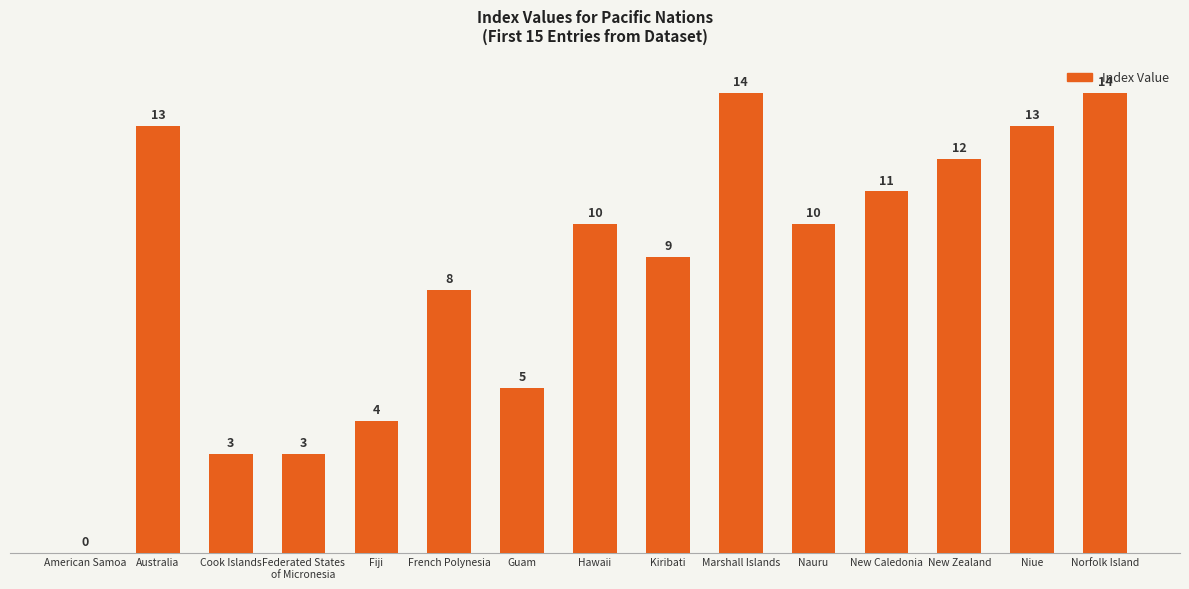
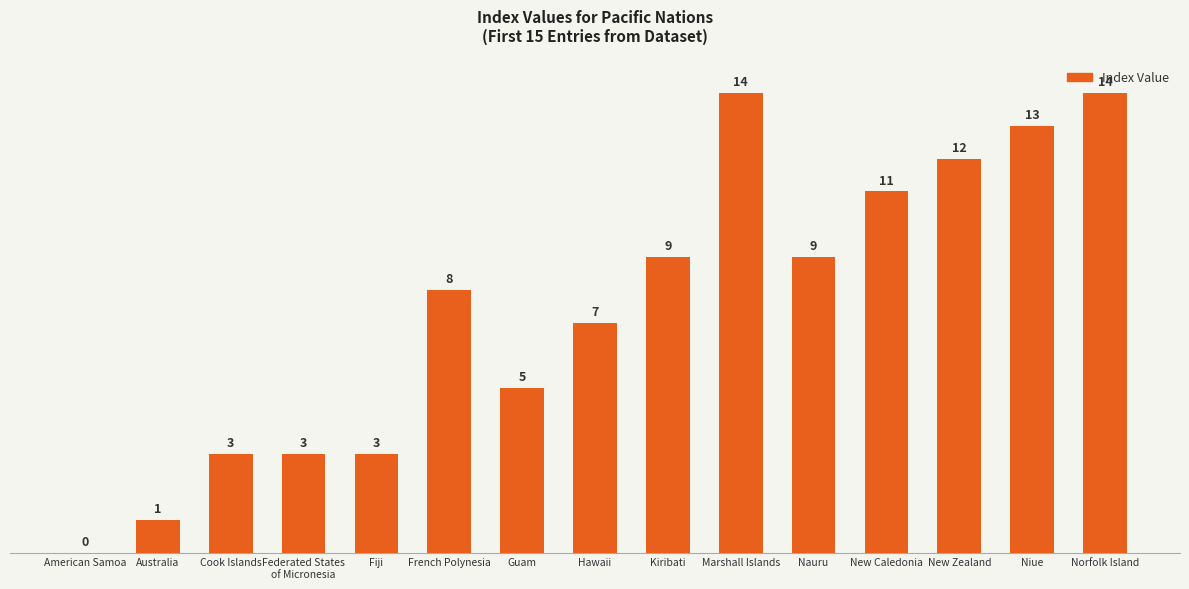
  {
    "American Samoa": 0,
-   "Australia": 13,
+   "Australia": 1,
    "Cook Islands": 3,
    "Federated States of Micronesia": 3,
-   "Fiji": 4,
+   "Fiji": 3,
    "French Polynesia": 8,
    "Guam": 5,
-   "Hawaii": 10,
+   "Hawaii": 7,
    "Kiribati": 9,
    "Marshall Islands": 14,
-   "Nauru": 10,
+   "Nauru": 9,
    "New Caledonia": 11,
    "New Zealand": 12,
    "Niue": 13,
    "Norfolk Island": 14
  }
